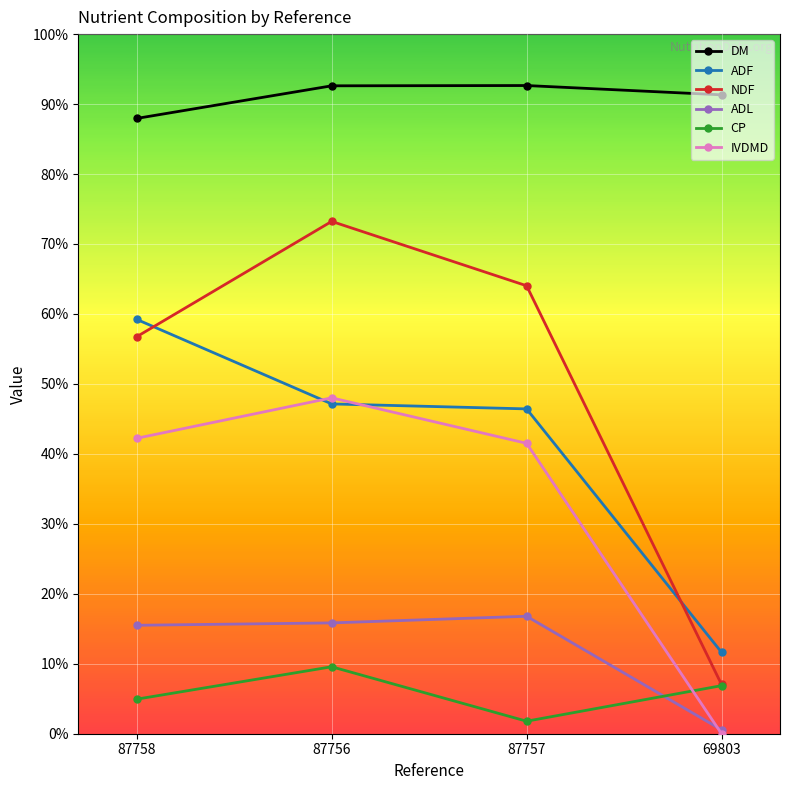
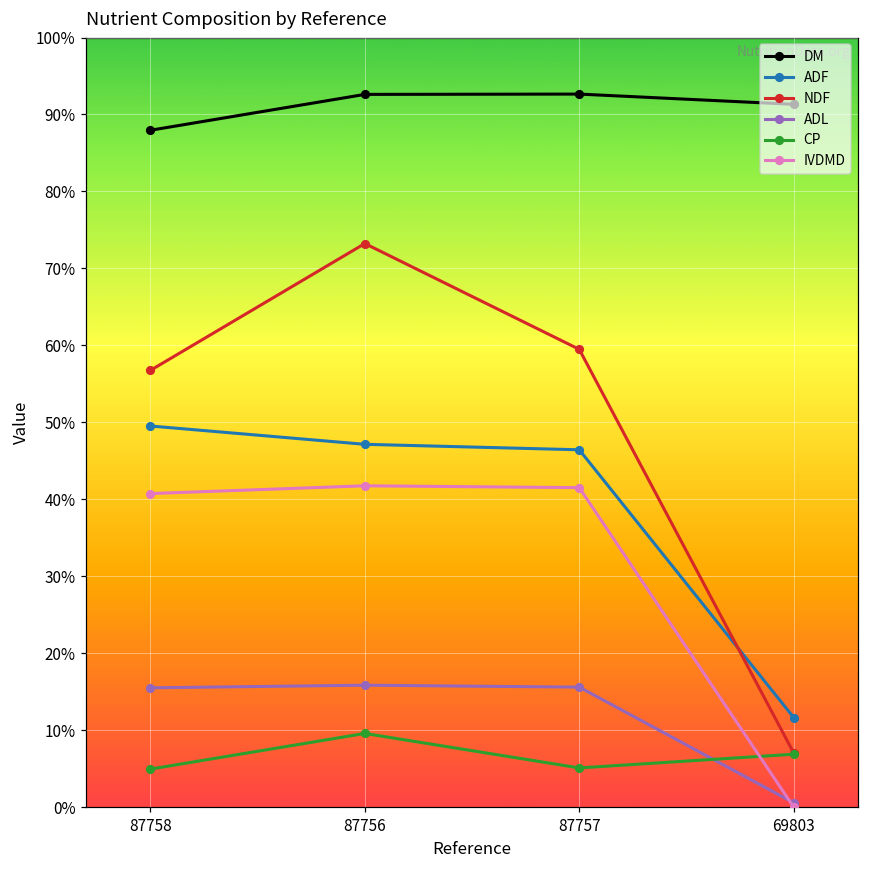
  {
    "DM": {
      "87758": "88%",
      "87756": "93%",
      "87757": "93%"
    },
    "ADF": {
-     "87758": "59%",
+     "87758": "50%",
      "87756": "47%",
      "87757": "46%",
      "69803": "12%"
    },
    "NDF": {
      "87758": "57%",
      "87756": "73%",
-     "87757": "64%"
+     "87757": "59%"
    },
    "ADL": {
      "87758": "16%",
      "87756": "16%",
-     "87757": "17%",
+     "87757": "16%",
      "69803": "1%"
    },
    "CP": {
      "87758": "5%",
      "87756": "10%",
-     "87757": "2%"
+     "87757": "5%"
    },
    "IVDMD": {
-     "87758": "42%",
-     "87756": "48%",
+     "87758": "41%",
+     "87756": "42%",
      "87757": "42%",
      "69803": "0%"
    }
  }
